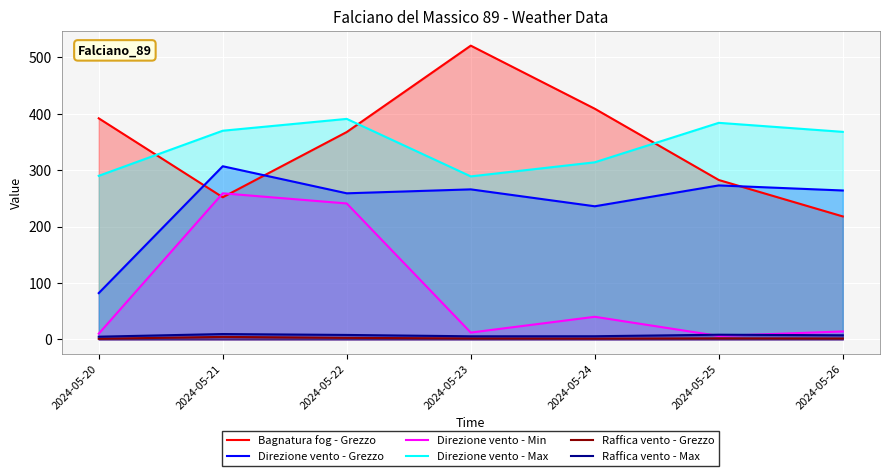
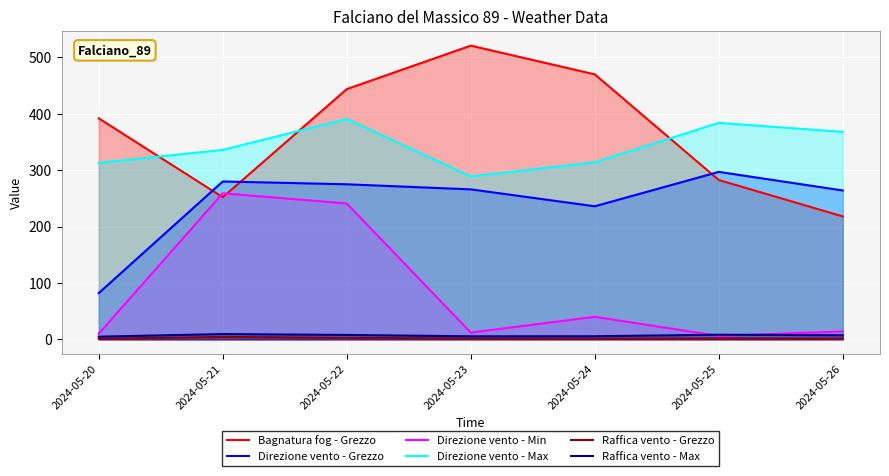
  {
    "Bagnatura fog - Grezzo": {
      "2024-05-20": 390,
      "2024-05-21": 250,
-     "2024-05-22": 370,
+     "2024-05-22": 440,
      "2024-05-23": 520,
-     "2024-05-24": 410,
+     "2024-05-24": 470,
      "2024-05-25": 280,
      "2024-05-26": 220
    },
    "Direzione vento - Grezzo": {
      "2024-05-20": 80,
-     "2024-05-21": 310,
-     "2024-05-22": 260,
+     "2024-05-21": 280,
+     "2024-05-22": 280,
      "2024-05-23": 270,
      "2024-05-24": 240,
-     "2024-05-25": 270,
+     "2024-05-25": 300,
      "2024-05-26": 260
    },
    "Direzione vento - Min": {
      "2024-05-20": 10,
      "2024-05-21": 260,
      "2024-05-22": 240,
      "2024-05-23": 10,
      "2024-05-24": 40,
      "2024-05-26": 10
    },
    "Direzione vento - Max": {
-     "2024-05-20": 290,
-     "2024-05-21": 370,
+     "2024-05-20": 310,
+     "2024-05-21": 340,
      "2024-05-22": 390,
      "2024-05-23": 290,
      "2024-05-24": 310,
      "2024-05-25": 380,
      "2024-05-26": 370
    },
    "Raffica vento - Grezzo": {
      "2024-05-21": 0,
      "2024-05-22": 0,
      "2024-05-26": 0
    },
    "Raffica vento - Max": {
      "2024-05-21": 10,
      "2024-05-22": 10,
      "2024-05-26": 10
    }
  }
